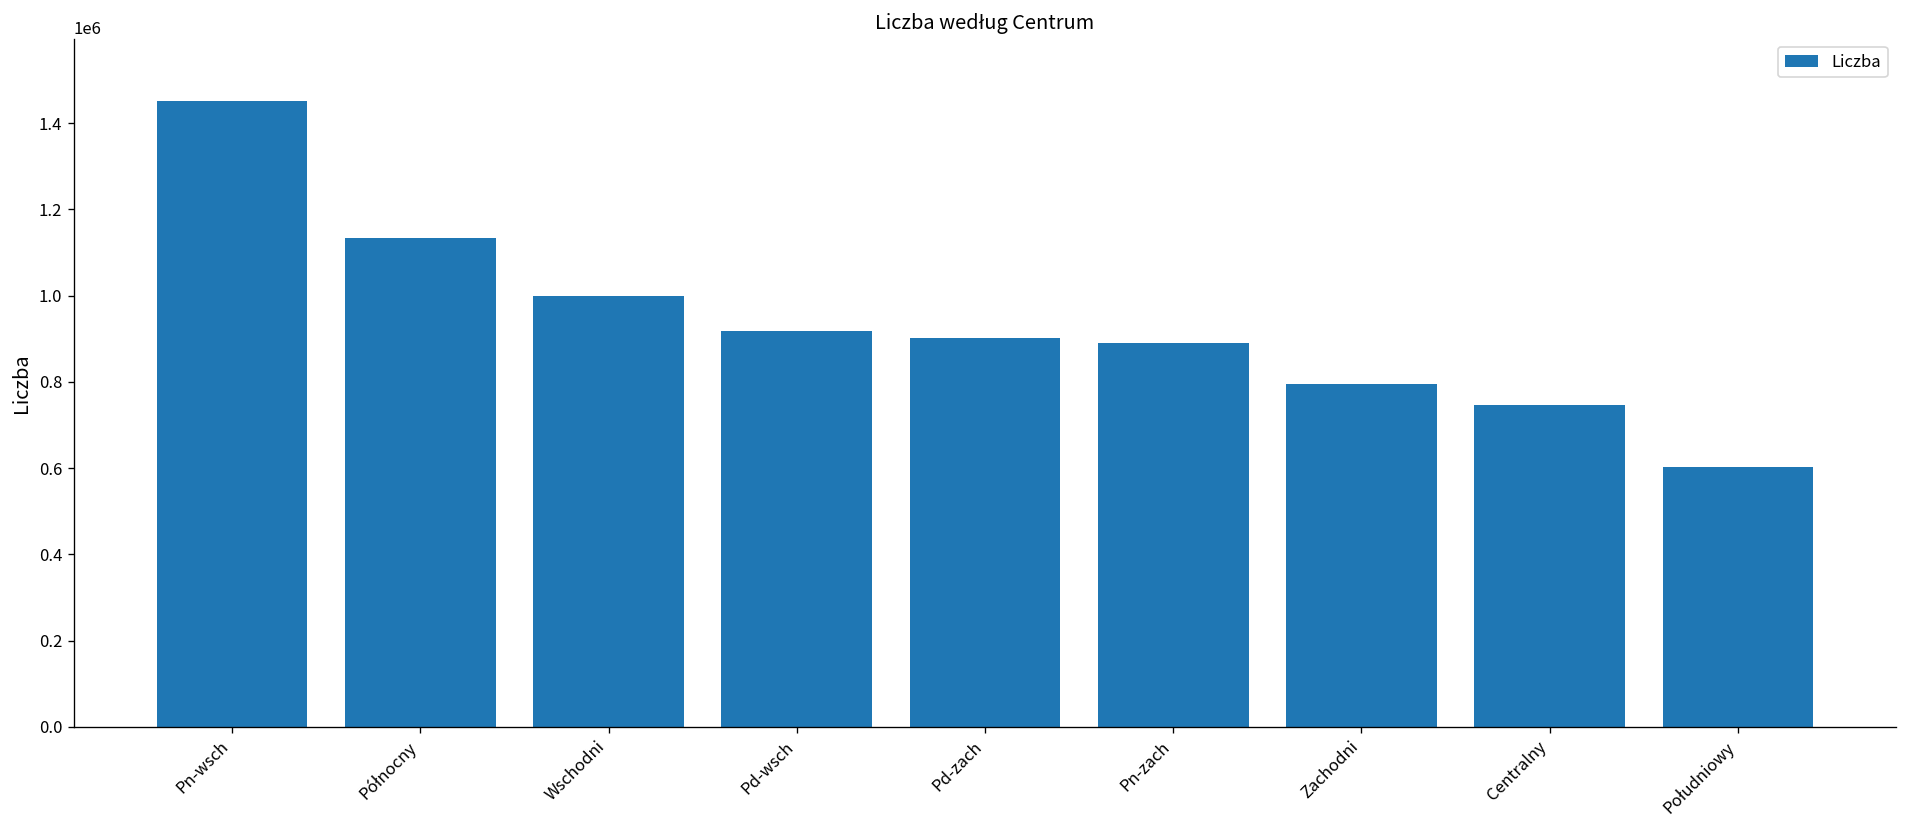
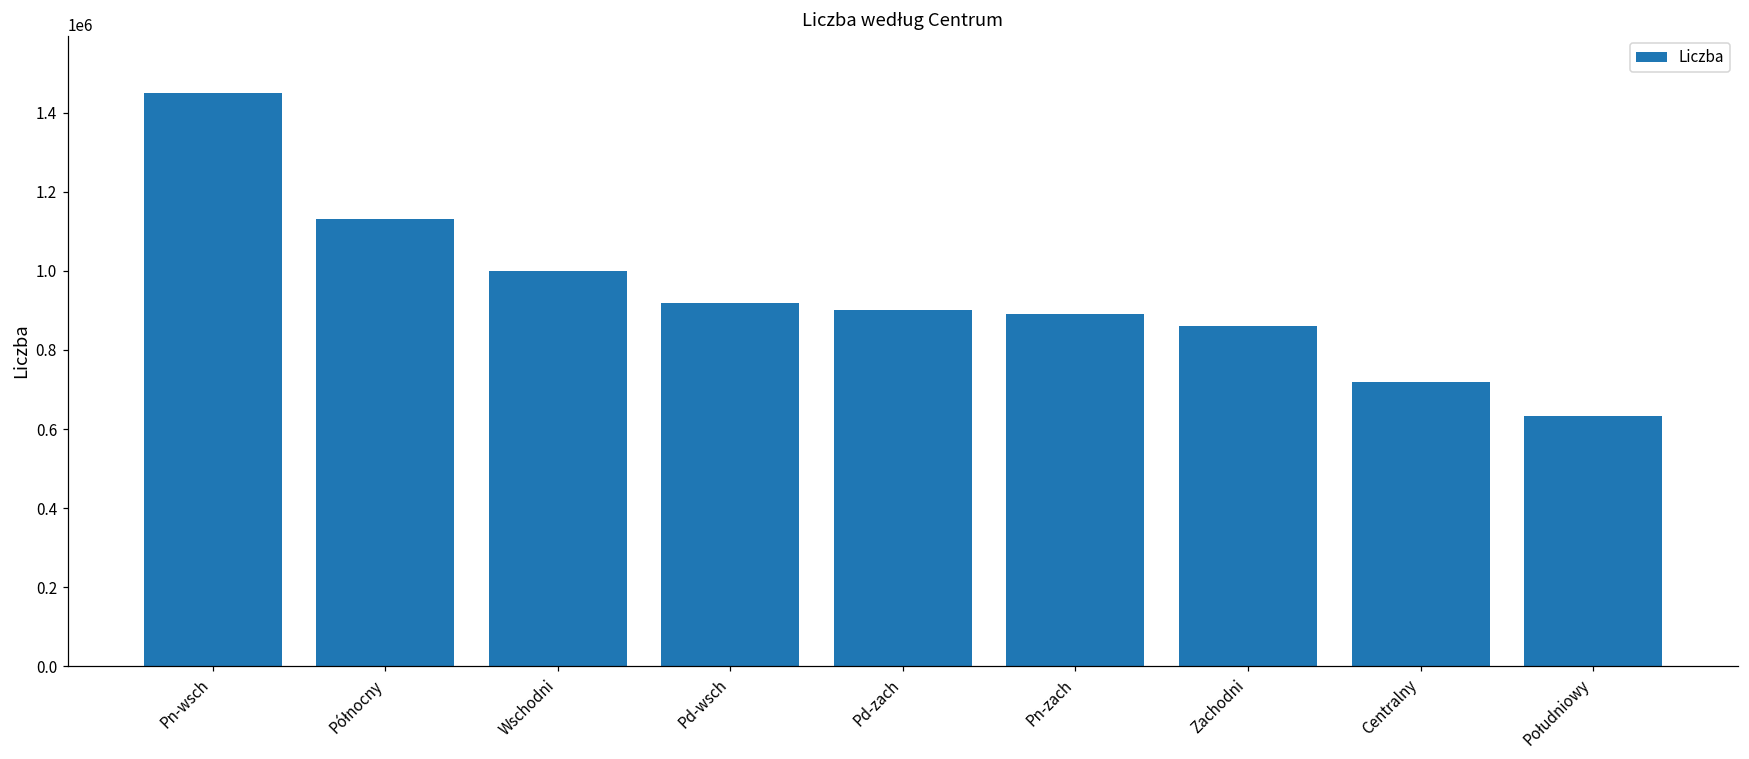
  {
    "Pn-wsch": 1450000,
    "Północny": 1130000,
    "Wschodni": 1000000,
    "Pd-wsch": 920000,
    "Pd-zach": 900000,
    "Pn-zach": 890000,
-   "Zachodni": 800000,
-   "Centralny": 750000,
-   "Południowy": 600000
+   "Zachodni": 860000,
+   "Centralny": 720000,
+   "Południowy": 630000
  }
